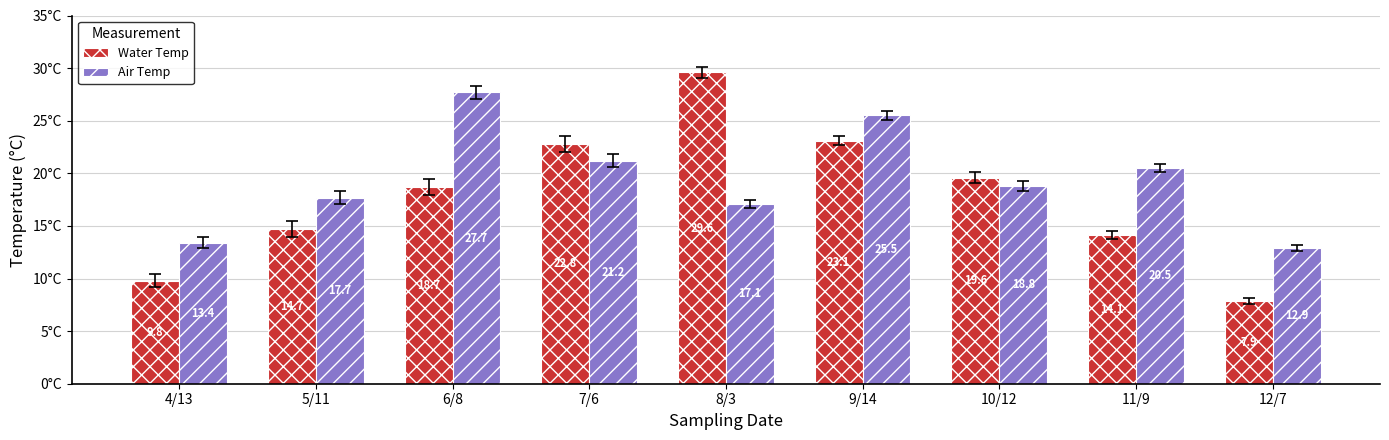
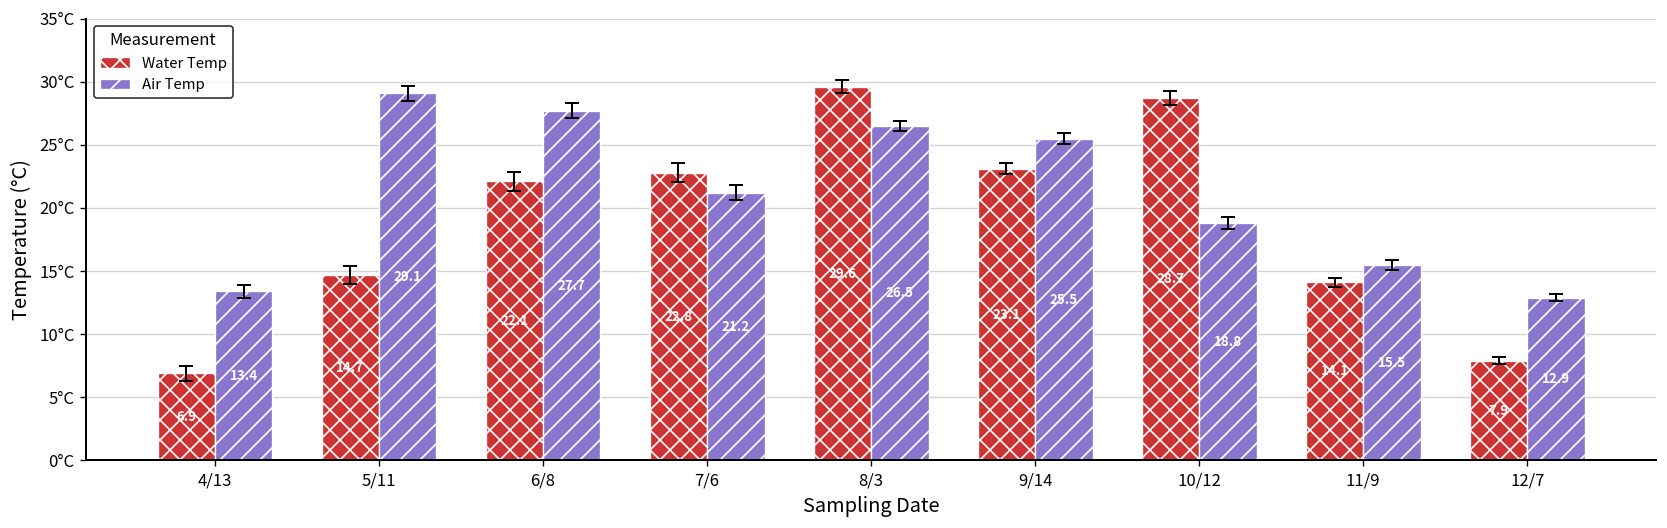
  {
    "Water Temp": {
-     "4/13": 9.8,
+     "4/13": 6.9,
      "5/11": 14.7,
-     "6/8": 18.7,
+     "6/8": 22.1,
      "7/6": 22.8,
      "8/3": 29.6,
      "9/14": 23.1,
-     "10/12": 19.6,
+     "10/12": 28.7,
      "11/9": 14.1,
      "12/7": 7.9
    },
    "Air Temp": {
      "4/13": 13.4,
-     "5/11": 17.7,
+     "5/11": 29.1,
      "6/8": 27.7,
      "7/6": 21.2,
-     "8/3": 17.1,
+     "8/3": 26.5,
      "9/14": 25.5,
      "10/12": 18.8,
-     "11/9": 20.5,
+     "11/9": 15.5,
      "12/7": 12.9
    }
  }
